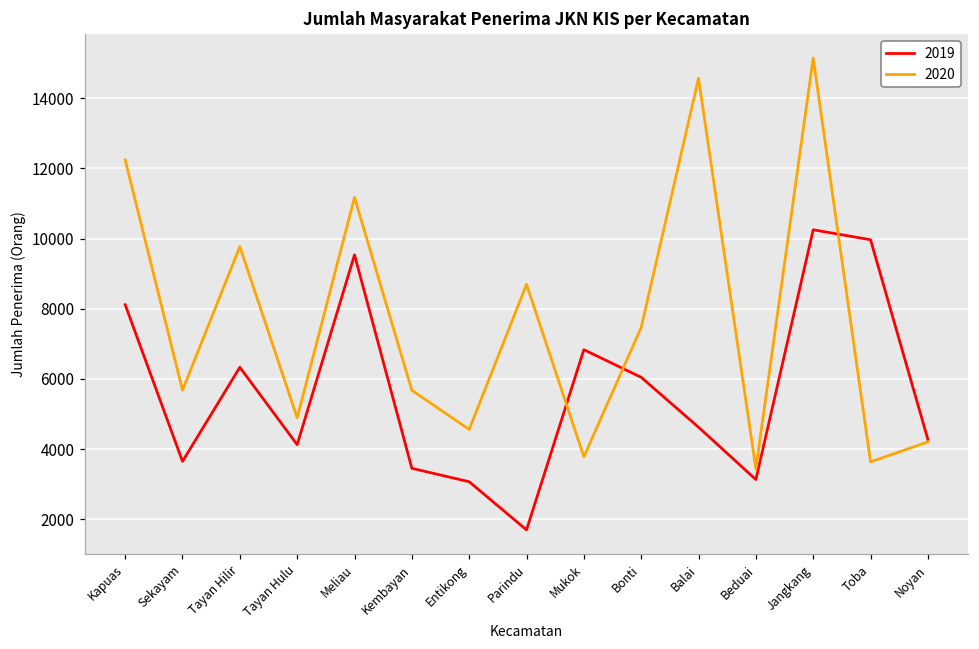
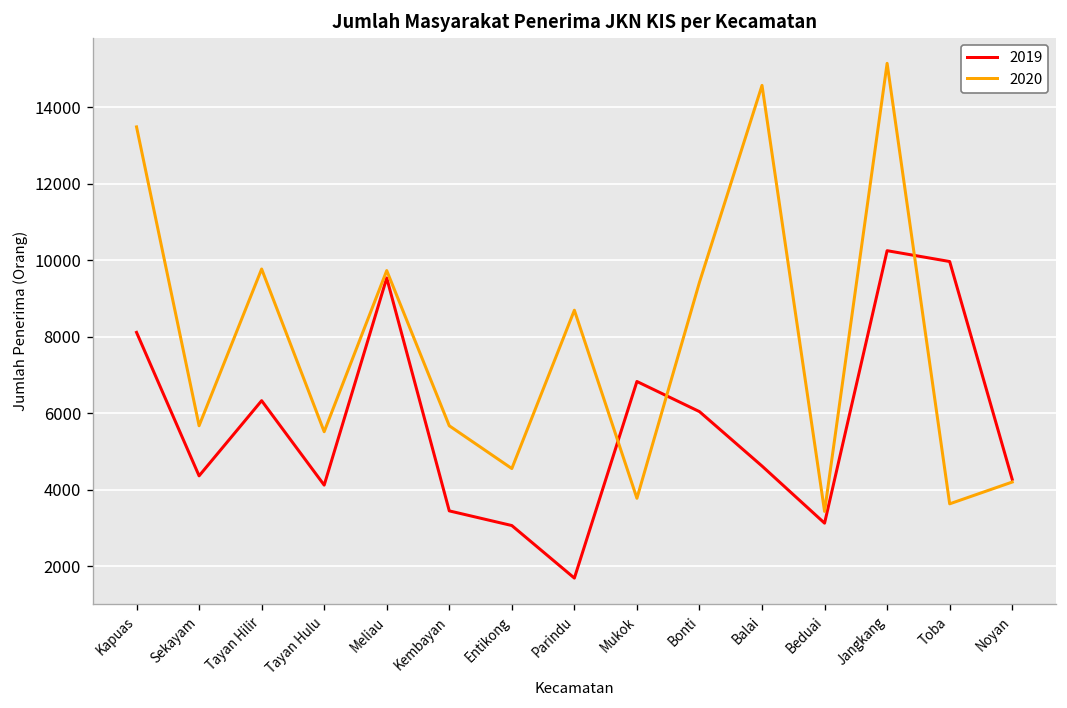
  {
    "2019": {
      "Kapuas": 8100,
-     "Sekayam": 3700,
+     "Sekayam": 4400,
      "Tayan Hilir": 6300,
      "Tayan Hulu": 4100,
      "Meliau": 9500,
      "Kembayan": 3500,
      "Entikong": 3100,
      "Parindu": 1700,
      "Mukok": 6800,
      "Bonti": 6000,
      "Balai": 4600,
      "Beduai": 3100,
      "Jangkang": 10300,
      "Toba": 10000
    },
    "2020": {
-     "Kapuas": 12200,
+     "Kapuas": 13500,
      "Sekayam": 5700,
      "Tayan Hilir": 9800,
-     "Tayan Hulu": 4900,
-     "Meliau": 11200,
+     "Tayan Hulu": 5500,
+     "Meliau": 9700,
      "Kembayan": 5700,
      "Entikong": 4600,
      "Parindu": 8700,
      "Mukok": 3800,
-     "Bonti": 7500,
+     "Bonti": 9400,
      "Balai": 14600,
      "Beduai": 3400,
      "Jangkang": 15100,
      "Toba": 3600
    }
  }
